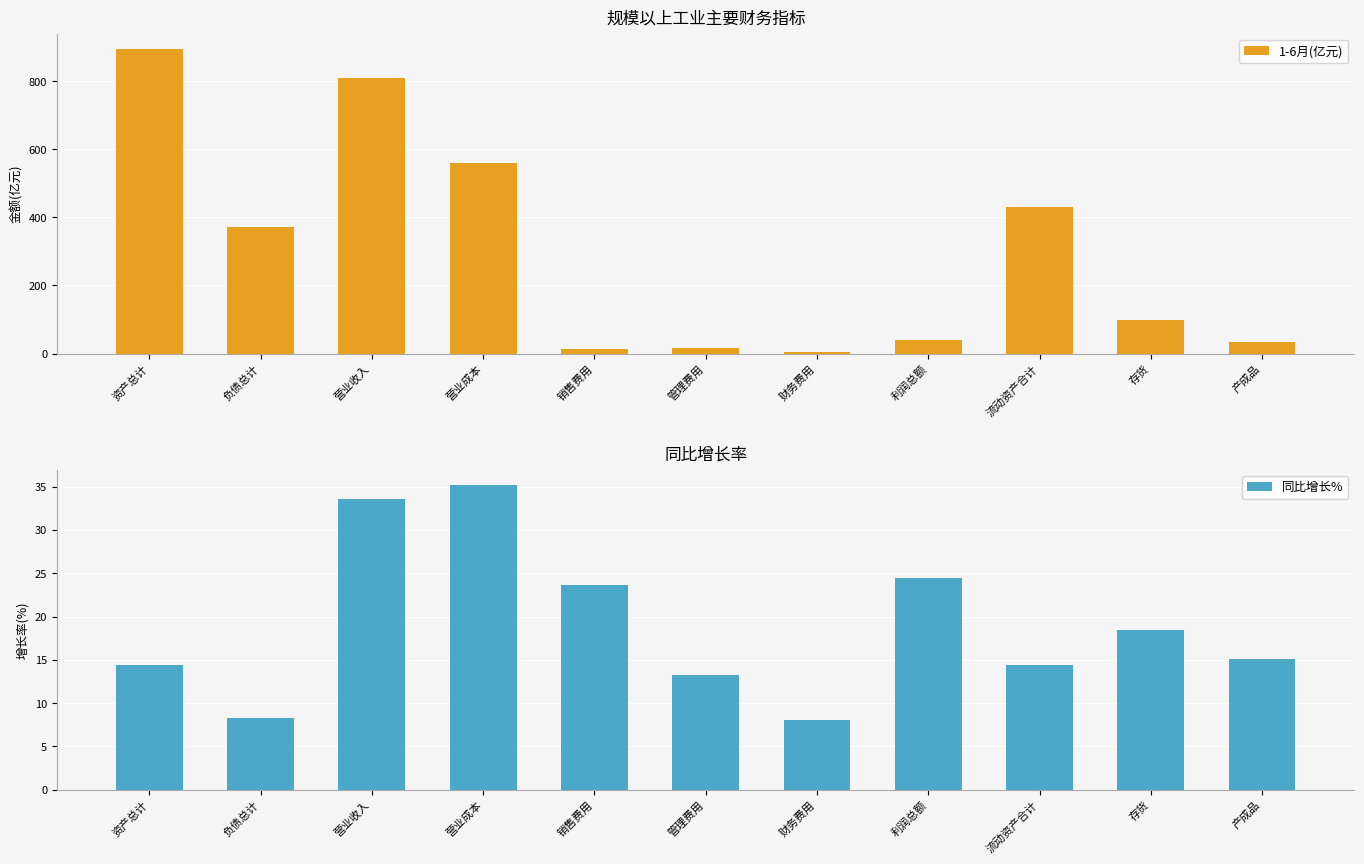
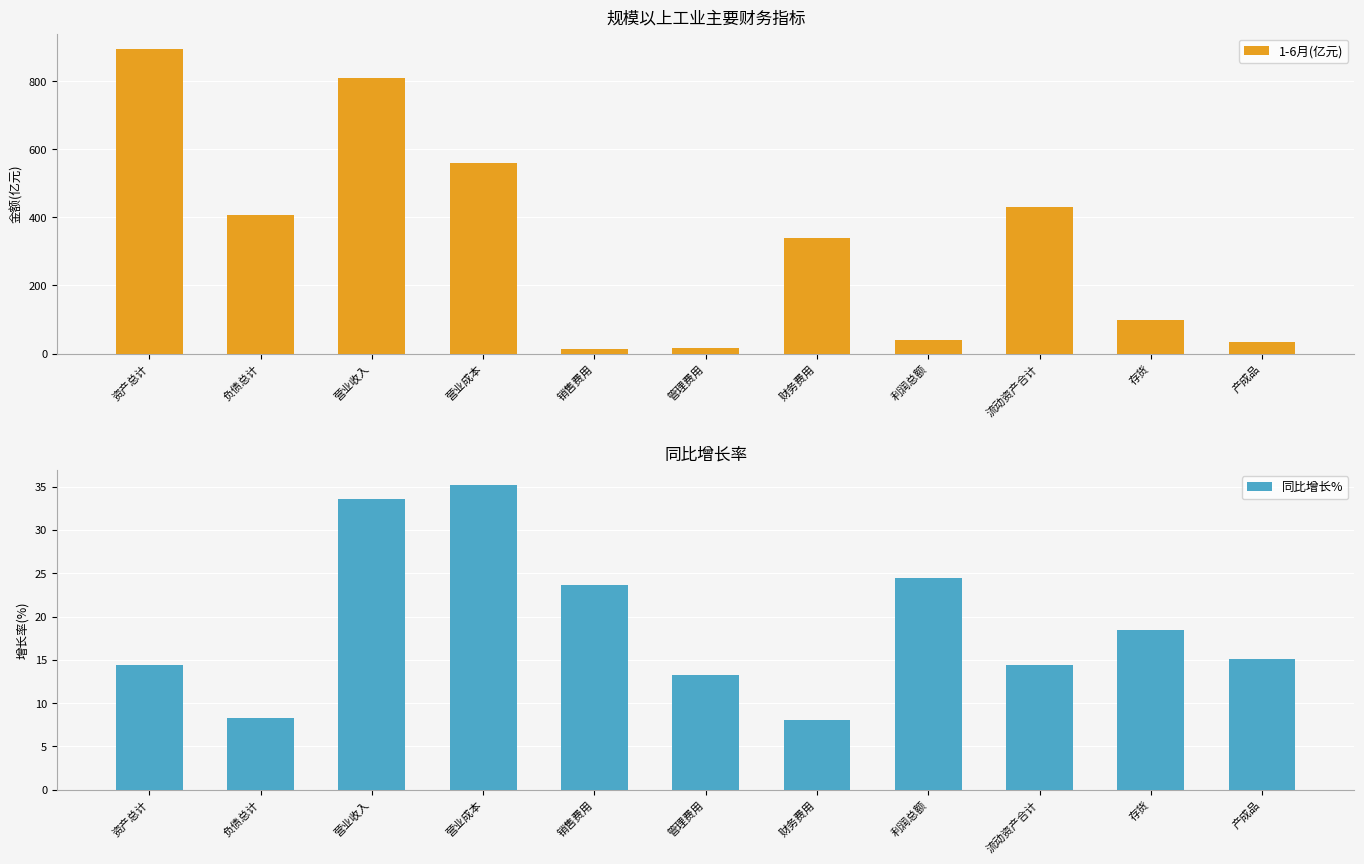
  {
    "规模以上工业主要财务指标": {
      "资产总计": 890,
-     "负债总计": 370,
+     "负债总计": 410,
      "营业收入": 810,
      "营业成本": 560,
      "销售费用": 10,
      "管理费用": 20,
-     "财务费用": 0,
+     "财务费用": 340,
      "利润总额": 40,
      "流动资产合计": 430,
      "存货": 100,
      "产成品": 30
    },
    "同比增长率": {
      "资产总计": 14,
      "负债总计": 8,
      "营业收入": 34,
      "营业成本": 35,
      "销售费用": 24,
      "管理费用": 13,
      "财务费用": 8,
      "利润总额": 24,
      "流动资产合计": 14,
      "存货": 19,
      "产成品": 15
    }
  }
